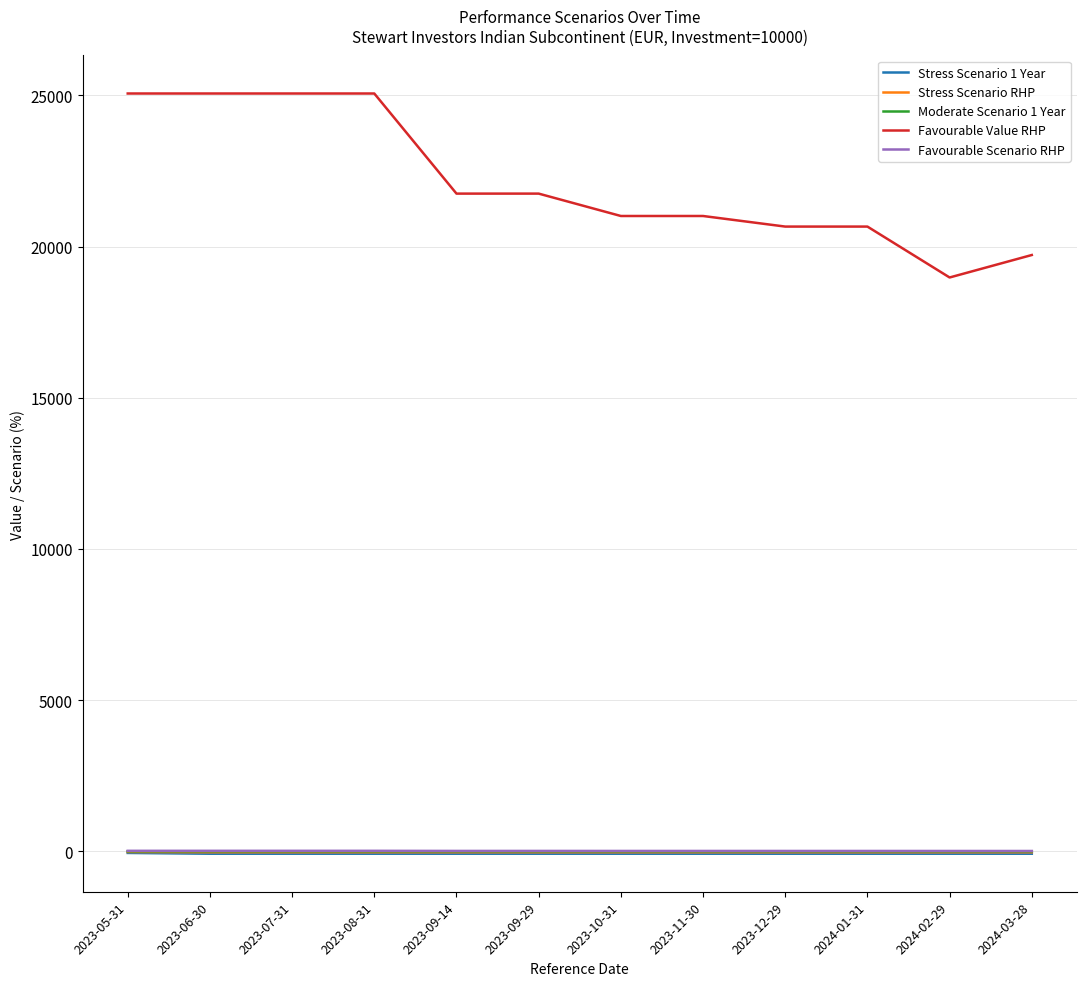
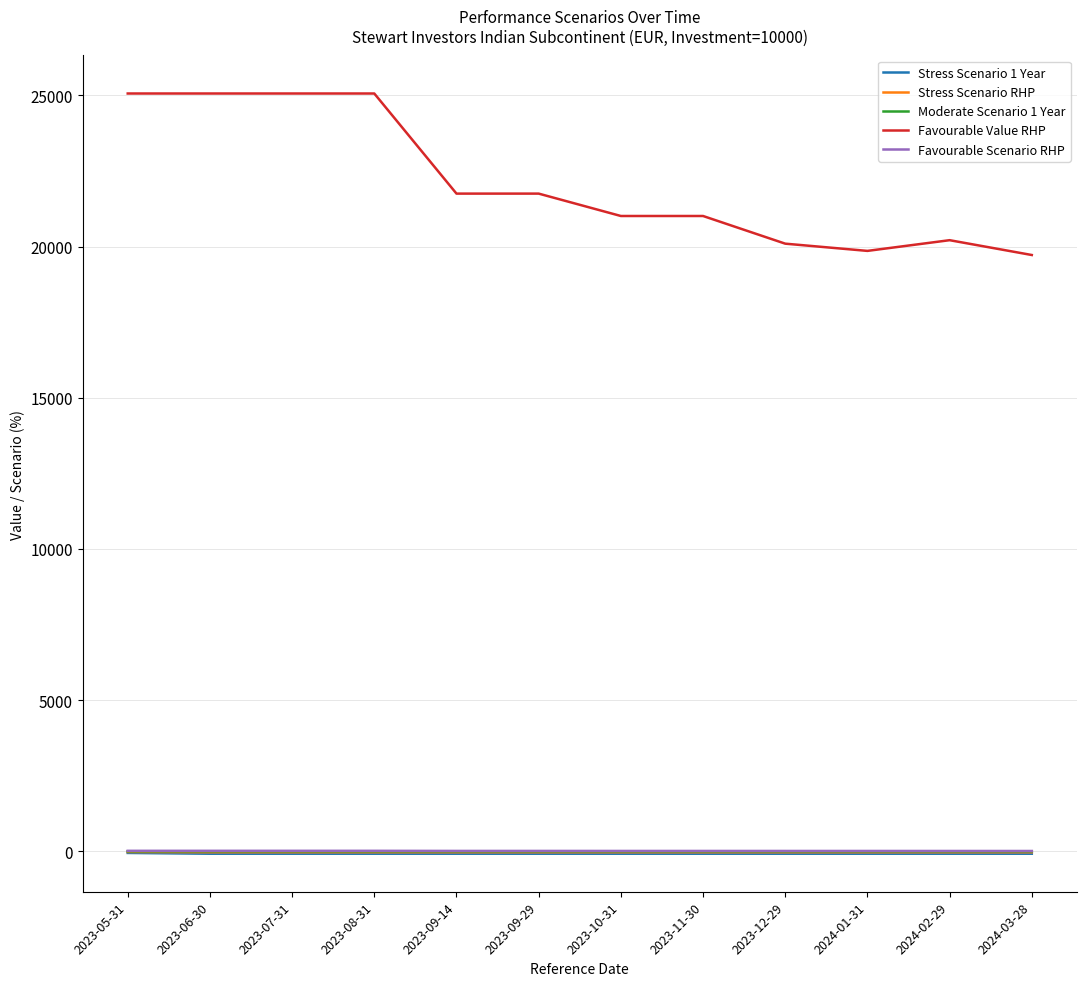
  {
    "Favourable Value RHP": {
      "2023-05-31": 25100,
      "2023-06-30": 25100,
      "2023-07-31": 25100,
      "2023-08-31": 25100,
      "2023-09-14": 21800,
      "2023-09-29": 21800,
      "2023-10-31": 21000,
      "2023-11-30": 21000,
-     "2023-12-29": 20700,
-     "2024-01-31": 20700,
-     "2024-02-29": 19000,
+     "2023-12-29": 20100,
+     "2024-01-31": 19900,
+     "2024-02-29": 20200,
      "2024-03-28": 19700
    }
  }
